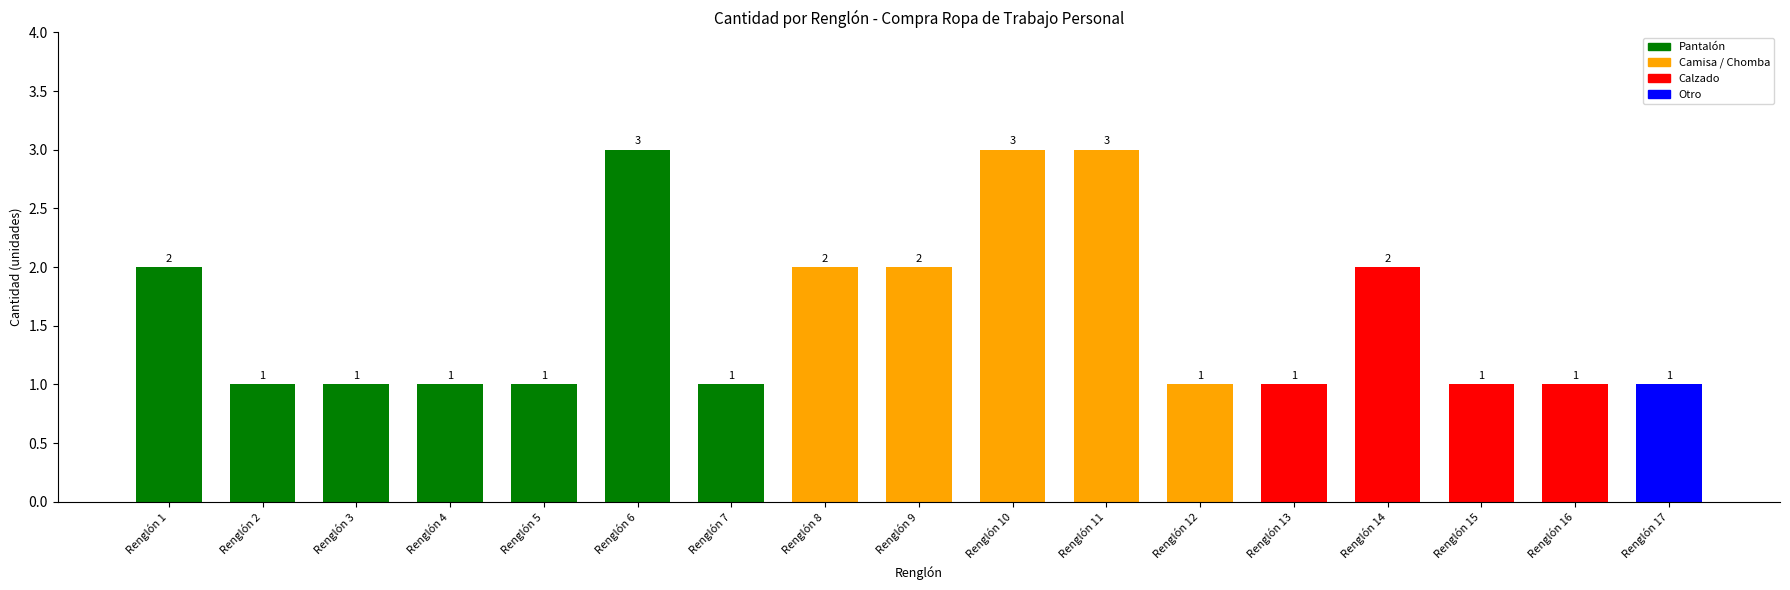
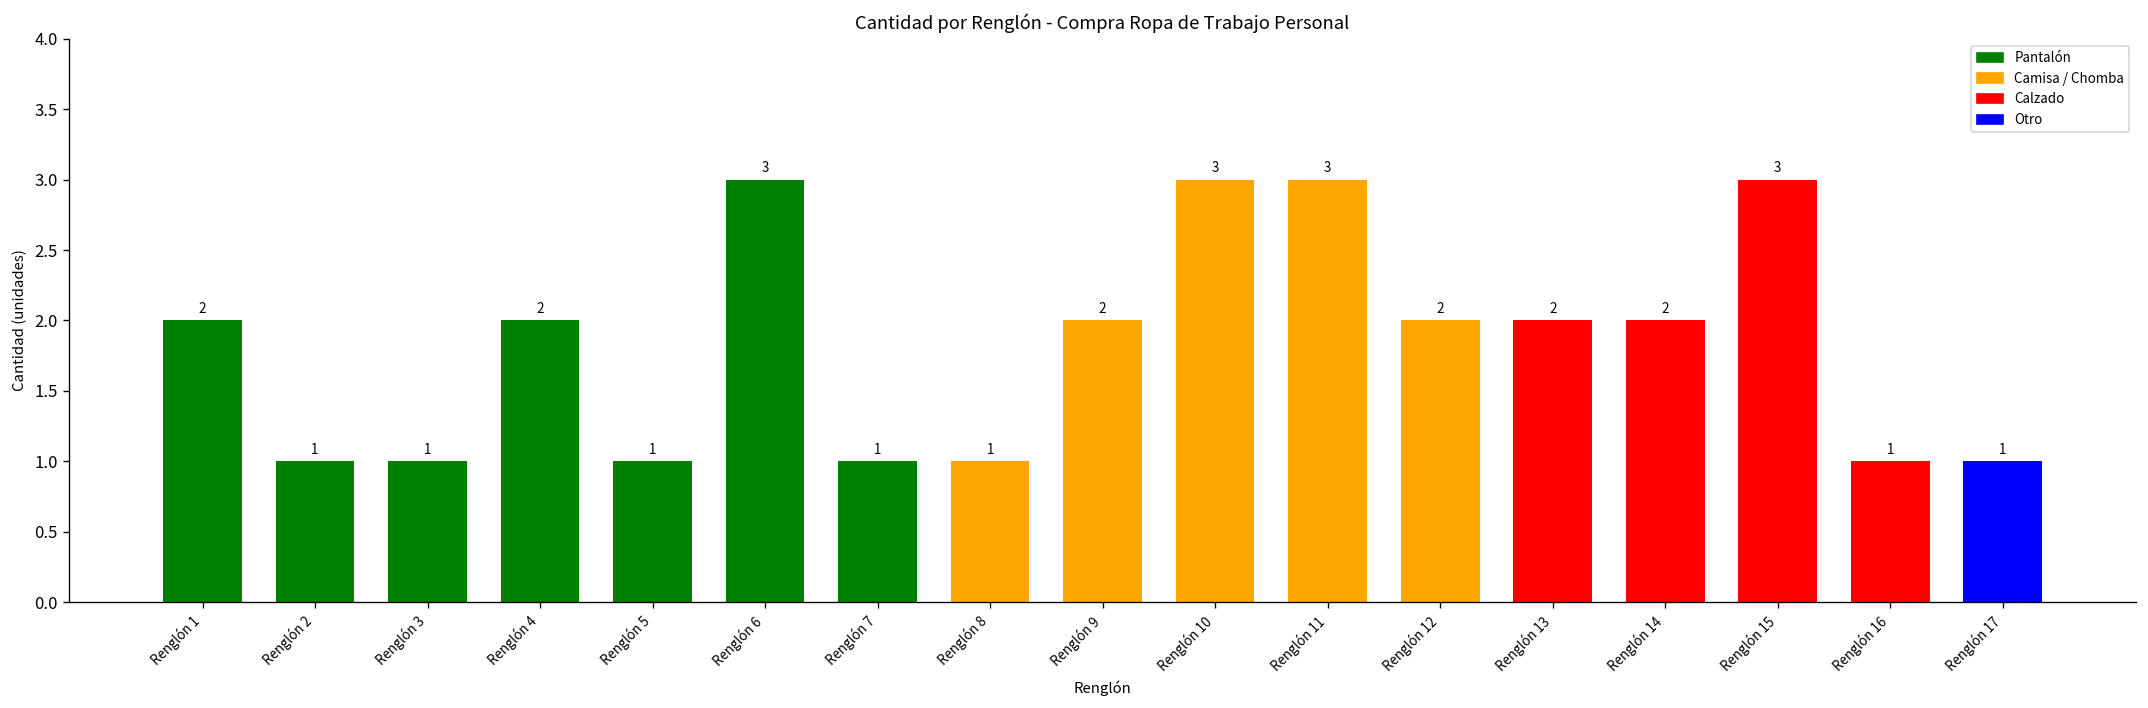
  {
    "Renglón 1": 2,
    "Renglón 2": 1,
    "Renglón 3": 1,
-   "Renglón 4": 1,
+   "Renglón 4": 2,
    "Renglón 5": 1,
    "Renglón 6": 3,
    "Renglón 7": 1,
-   "Renglón 8": 2,
+   "Renglón 8": 1,
    "Renglón 9": 2,
    "Renglón 10": 3,
    "Renglón 11": 3,
-   "Renglón 12": 1,
-   "Renglón 13": 1,
+   "Renglón 12": 2,
+   "Renglón 13": 2,
    "Renglón 14": 2,
-   "Renglón 15": 1,
+   "Renglón 15": 3,
    "Renglón 16": 1,
    "Renglón 17": 1
  }
